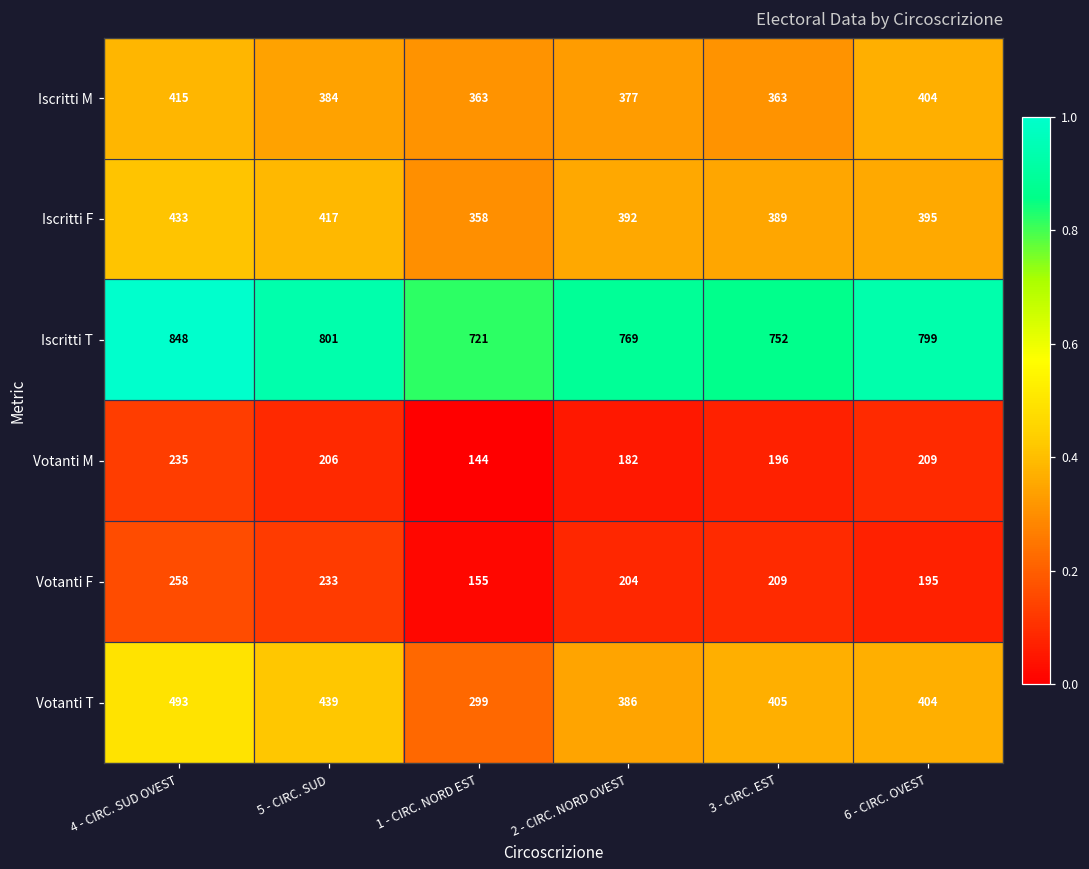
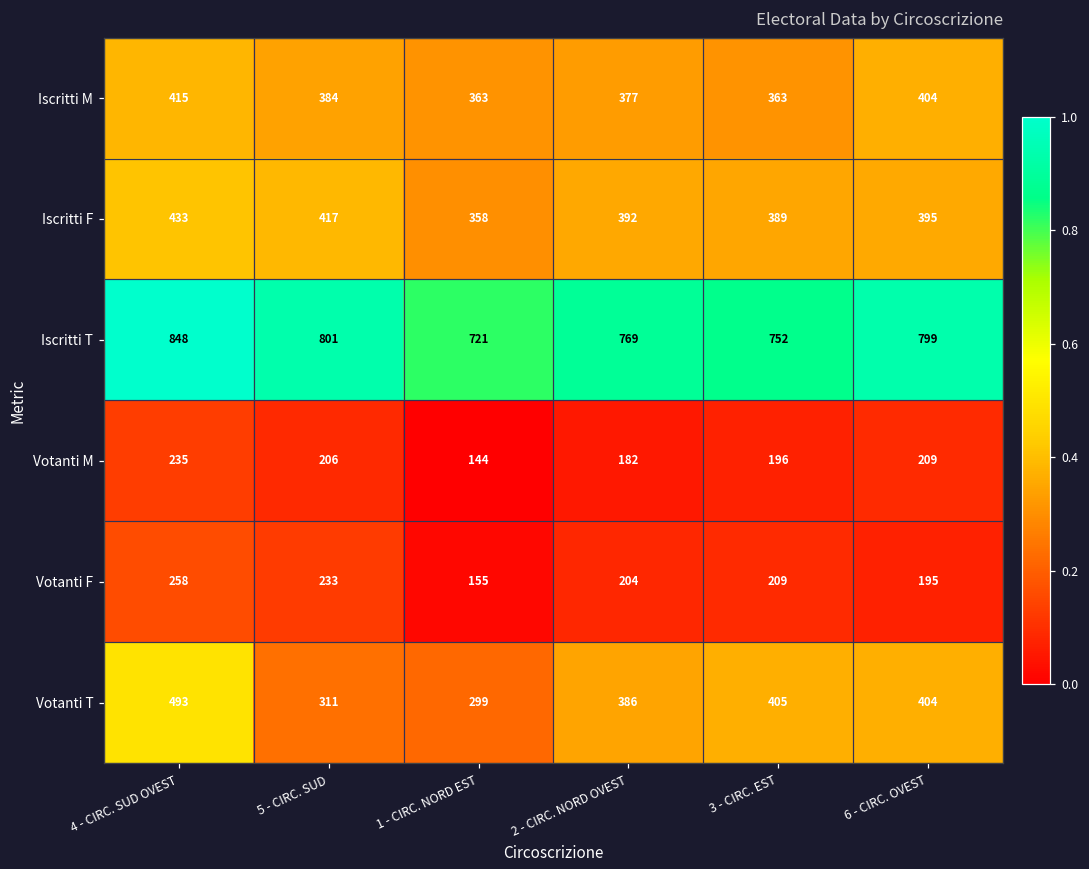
  {
    "Iscritti M": {
      "4 - CIRC. SUD OVEST": 415,
      "5 - CIRC. SUD": 384,
      "1 - CIRC. NORD EST": 363,
      "2 - CIRC. NORD OVEST": 377,
      "3 - CIRC. EST": 363,
      "6 - CIRC. OVEST": 404
    },
    "Iscritti F": {
      "4 - CIRC. SUD OVEST": 433,
      "5 - CIRC. SUD": 417,
      "1 - CIRC. NORD EST": 358,
      "2 - CIRC. NORD OVEST": 392,
      "3 - CIRC. EST": 389,
      "6 - CIRC. OVEST": 395
    },
    "Iscritti T": {
      "4 - CIRC. SUD OVEST": 848,
      "5 - CIRC. SUD": 801,
      "1 - CIRC. NORD EST": 721,
      "2 - CIRC. NORD OVEST": 769,
      "3 - CIRC. EST": 752,
      "6 - CIRC. OVEST": 799
    },
    "Votanti M": {
      "4 - CIRC. SUD OVEST": 235,
      "5 - CIRC. SUD": 206,
      "1 - CIRC. NORD EST": 144,
      "2 - CIRC. NORD OVEST": 182,
      "3 - CIRC. EST": 196,
      "6 - CIRC. OVEST": 209
    },
    "Votanti F": {
      "4 - CIRC. SUD OVEST": 258,
      "5 - CIRC. SUD": 233,
      "1 - CIRC. NORD EST": 155,
      "2 - CIRC. NORD OVEST": 204,
      "3 - CIRC. EST": 209,
      "6 - CIRC. OVEST": 195
    },
    "Votanti T": {
      "4 - CIRC. SUD OVEST": 493,
-     "5 - CIRC. SUD": 439,
+     "5 - CIRC. SUD": 311,
      "1 - CIRC. NORD EST": 299,
      "2 - CIRC. NORD OVEST": 386,
      "3 - CIRC. EST": 405,
      "6 - CIRC. OVEST": 404
    }
  }
